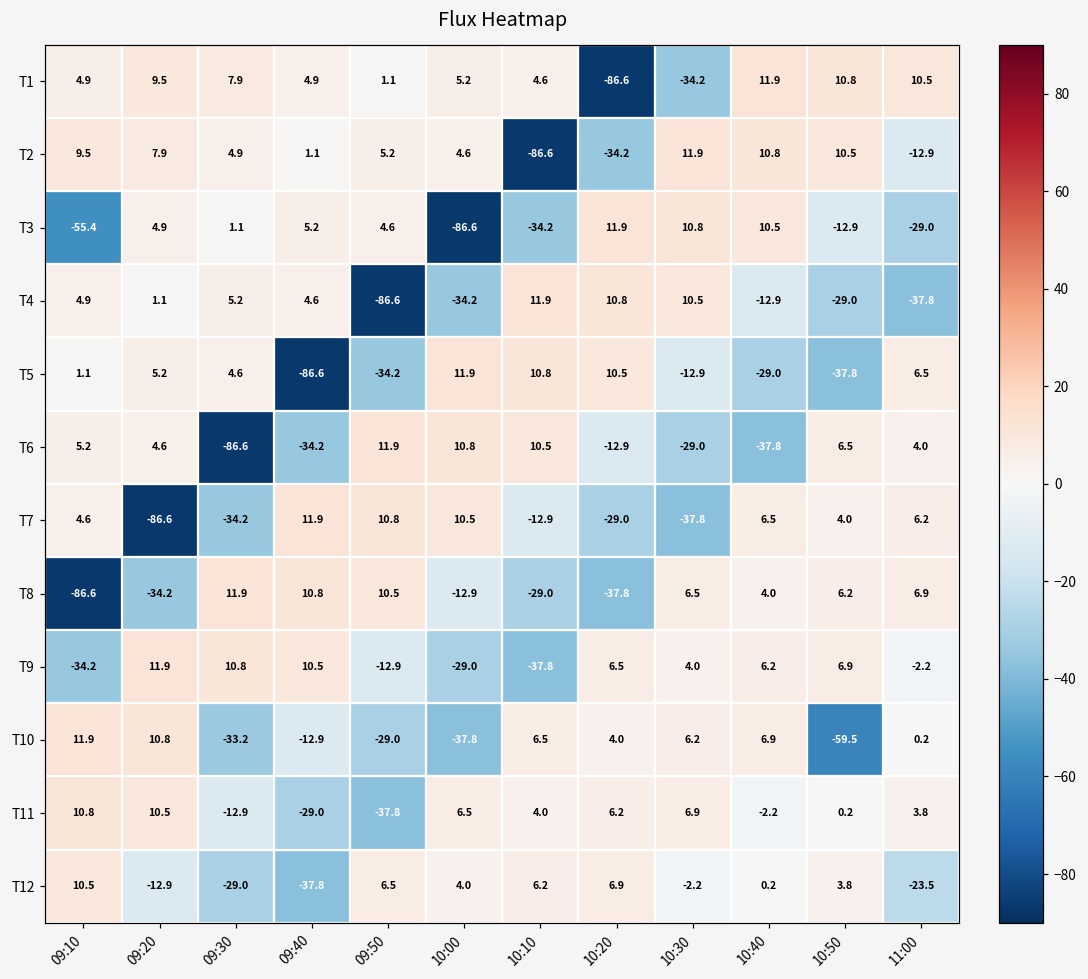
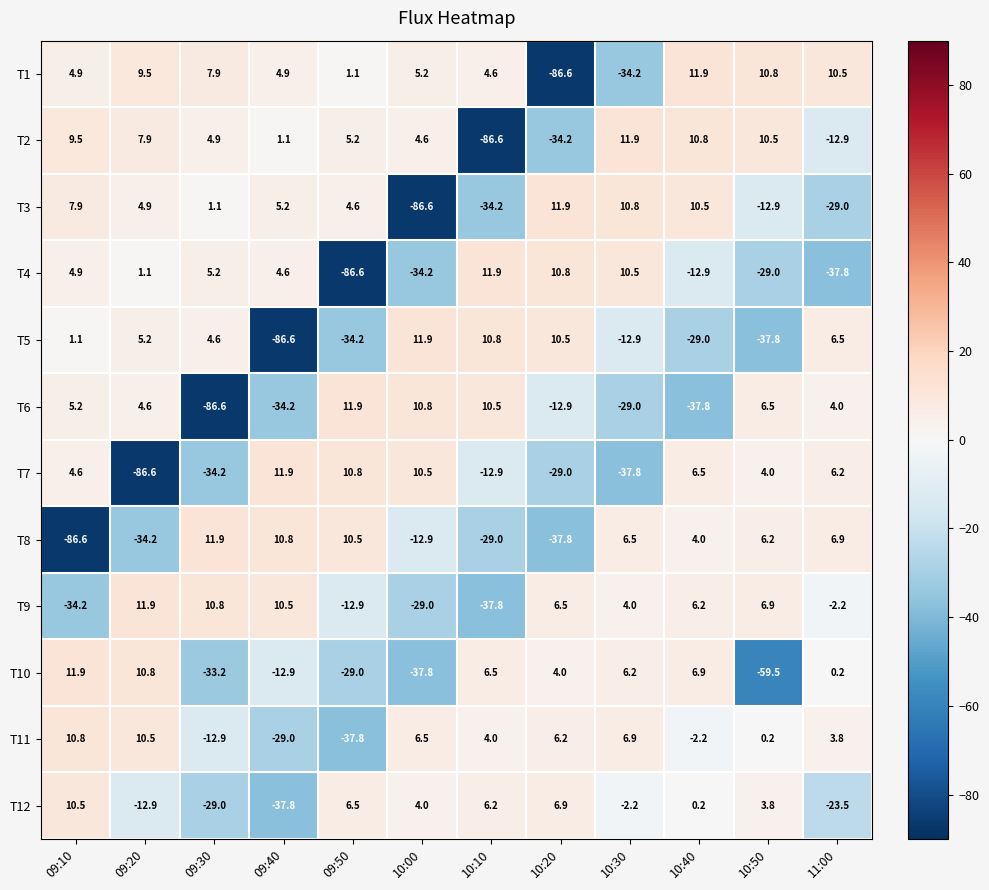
  {
    "T1": {
      "09:10": 4.9,
      "09:20": 9.5,
      "09:30": 7.9,
      "09:40": 4.9,
      "09:50": 1.1,
      "10:00": 5.2,
      "10:10": 4.6,
      "10:20": -86.6,
      "10:30": -34.2,
      "10:40": 11.9,
      "10:50": 10.8,
      "11:00": 10.5
    },
    "T2": {
      "09:10": 9.5,
      "09:20": 7.9,
      "09:30": 4.9,
      "09:40": 1.1,
      "09:50": 5.2,
      "10:00": 4.6,
      "10:10": -86.6,
      "10:20": -34.2,
      "10:30": 11.9,
      "10:40": 10.8,
      "10:50": 10.5,
      "11:00": -12.9
    },
    "T3": {
-     "09:10": -55.4,
+     "09:10": 7.9,
      "09:20": 4.9,
      "09:30": 1.1,
      "09:40": 5.2,
      "09:50": 4.6,
      "10:00": -86.6,
      "10:10": -34.2,
      "10:20": 11.9,
      "10:30": 10.8,
      "10:40": 10.5,
      "10:50": -12.9,
      "11:00": -29.0
    },
    "T4": {
      "09:10": 4.9,
      "09:20": 1.1,
      "09:30": 5.2,
      "09:40": 4.6,
      "09:50": -86.6,
      "10:00": -34.2,
      "10:10": 11.9,
      "10:20": 10.8,
      "10:30": 10.5,
      "10:40": -12.9,
      "10:50": -29.0,
      "11:00": -37.8
    },
    "T5": {
      "09:10": 1.1,
      "09:20": 5.2,
      "09:30": 4.6,
      "09:40": -86.6,
      "09:50": -34.2,
      "10:00": 11.9,
      "10:10": 10.8,
      "10:20": 10.5,
      "10:30": -12.9,
      "10:40": -29.0,
      "10:50": -37.8,
      "11:00": 6.5
    },
    "T6": {
      "09:10": 5.2,
      "09:20": 4.6,
      "09:30": -86.6,
      "09:40": -34.2,
      "09:50": 11.9,
      "10:00": 10.8,
      "10:10": 10.5,
      "10:20": -12.9,
      "10:30": -29.0,
      "10:40": -37.8,
      "10:50": 6.5,
      "11:00": 4.0
    },
    "T7": {
      "09:10": 4.6,
      "09:20": -86.6,
      "09:30": -34.2,
      "09:40": 11.9,
      "09:50": 10.8,
      "10:00": 10.5,
      "10:10": -12.9,
      "10:20": -29.0,
      "10:30": -37.8,
      "10:40": 6.5,
      "10:50": 4.0,
      "11:00": 6.2
    },
    "T8": {
      "09:10": -86.6,
      "09:20": -34.2,
      "09:30": 11.9,
      "09:40": 10.8,
      "09:50": 10.5,
      "10:00": -12.9,
      "10:10": -29.0,
      "10:20": -37.8,
      "10:30": 6.5,
      "10:40": 4.0,
      "10:50": 6.2,
      "11:00": 6.9
    },
    "T9": {
      "09:10": -34.2,
      "09:20": 11.9,
      "09:30": 10.8,
      "09:40": 10.5,
      "09:50": -12.9,
      "10:00": -29.0,
      "10:10": -37.8,
      "10:20": 6.5,
      "10:30": 4.0,
      "10:40": 6.2,
      "10:50": 6.9,
      "11:00": -2.2
    },
    "T10": {
      "09:10": 11.9,
      "09:20": 10.8,
      "09:30": -33.2,
      "09:40": -12.9,
      "09:50": -29.0,
      "10:00": -37.8,
      "10:10": 6.5,
      "10:20": 4.0,
      "10:30": 6.2,
      "10:40": 6.9,
      "10:50": -59.5,
      "11:00": 0.2
    },
    "T11": {
      "09:10": 10.8,
      "09:20": 10.5,
      "09:30": -12.9,
      "09:40": -29.0,
      "09:50": -37.8,
      "10:00": 6.5,
      "10:10": 4.0,
      "10:20": 6.2,
      "10:30": 6.9,
      "10:40": -2.2,
      "10:50": 0.2,
      "11:00": 3.8
    },
    "T12": {
      "09:10": 10.5,
      "09:20": -12.9,
      "09:30": -29.0,
      "09:40": -37.8,
      "09:50": 6.5,
      "10:00": 4.0,
      "10:10": 6.2,
      "10:20": 6.9,
      "10:30": -2.2,
      "10:40": 0.2,
      "10:50": 3.8,
      "11:00": -23.5
    }
  }
